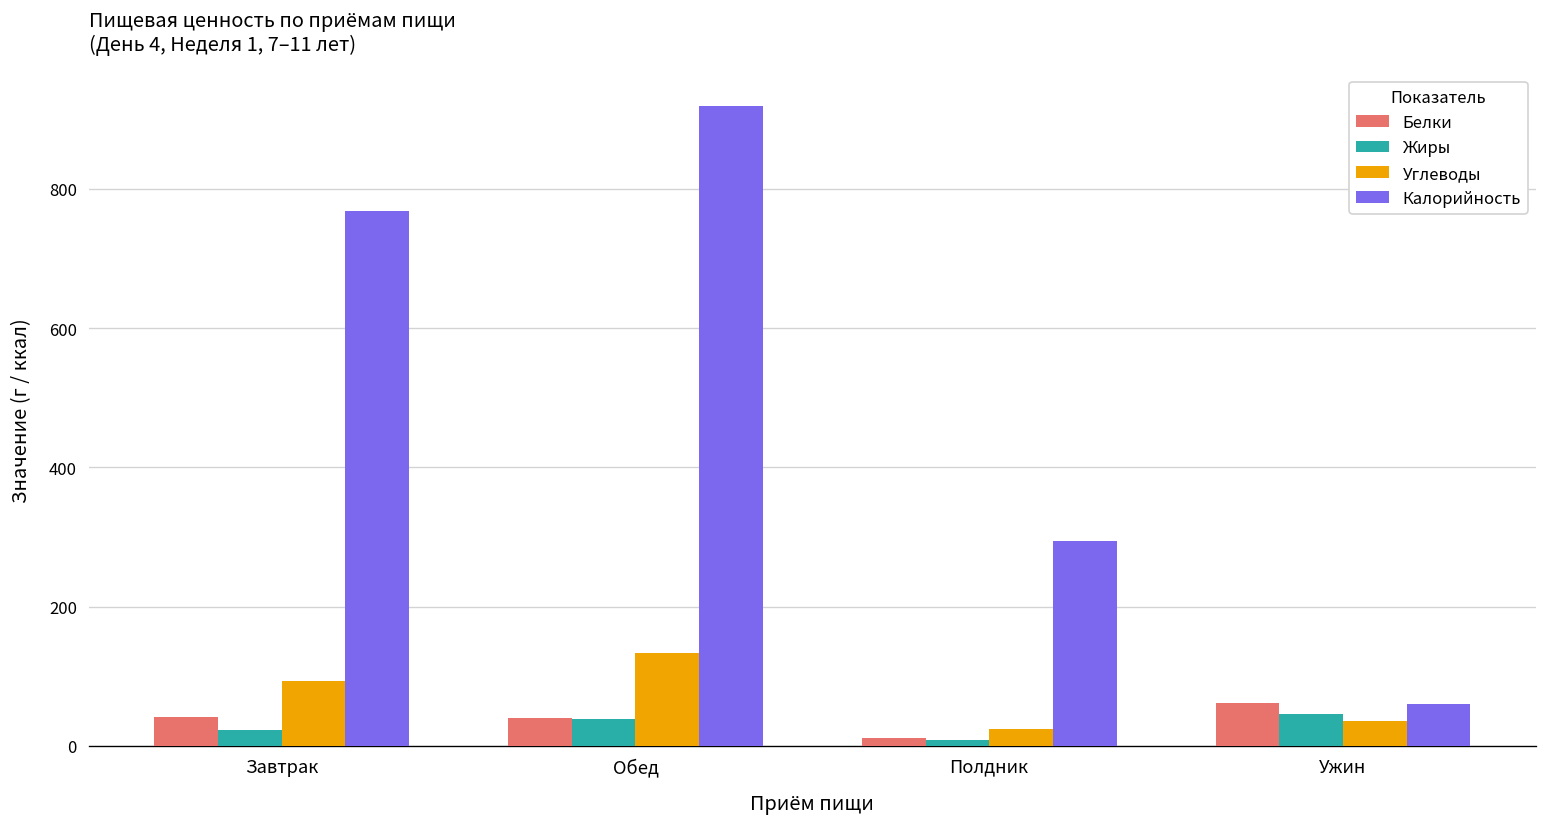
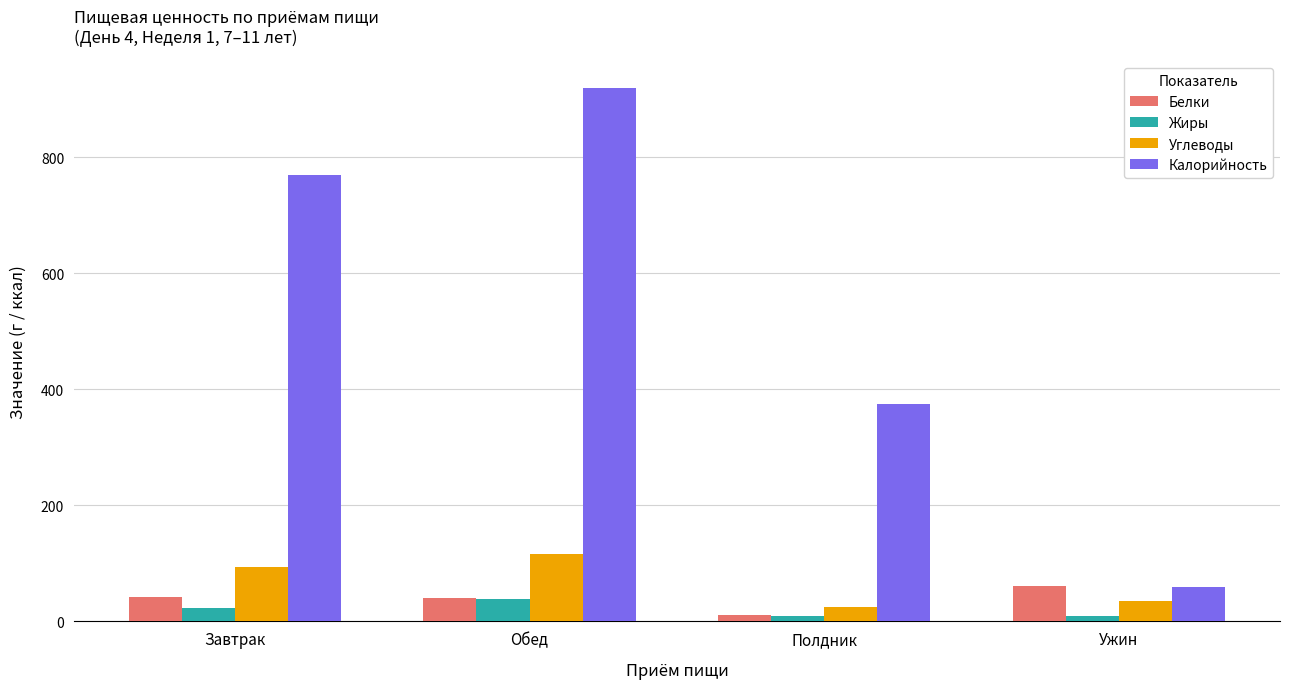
  {
    "Белки": {
      "Завтрак": 40,
      "Обед": 40,
      "Полдник": 10,
      "Ужин": 60
    },
    "Жиры": {
      "Завтрак": 20,
      "Обед": 40,
      "Полдник": 10,
-     "Ужин": 50
+     "Ужин": 10
    },
    "Углеводы": {
      "Завтрак": 90,
-     "Обед": 130,
+     "Обед": 120,
      "Полдник": 20,
      "Ужин": 40
    },
    "Калорийность": {
      "Завтрак": 770,
      "Обед": 920,
-     "Полдник": 290,
+     "Полдник": 380,
      "Ужин": 60
    }
  }
